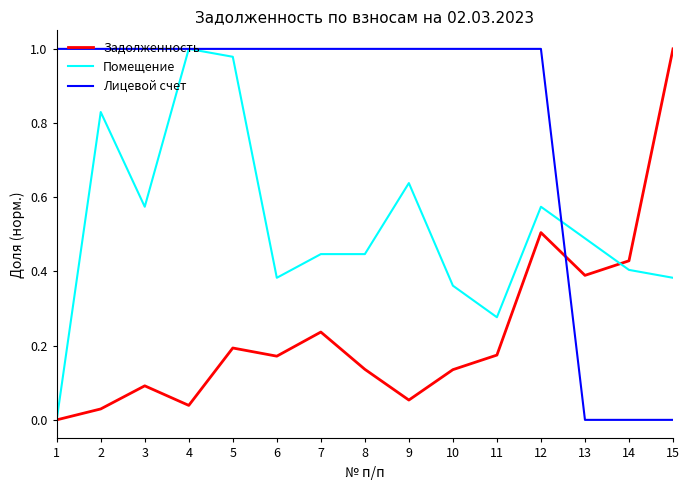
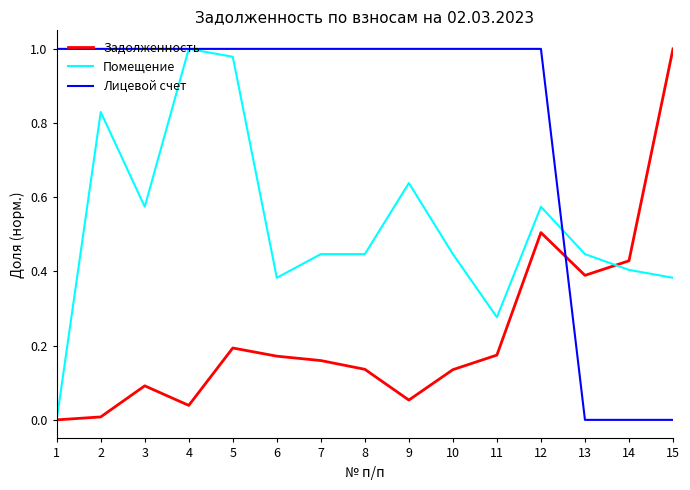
  {
    "Задолженность": {
-     "2": 0.03,
+     "2": 0.01,
      "3": 0.09,
      "4": 0.04,
      "5": 0.19,
      "6": 0.17,
-     "7": 0.24,
+     "7": 0.16,
      "8": 0.14,
      "9": 0.05,
      "10": 0.14,
      "11": 0.17,
      "12": 0.50,
      "13": 0.39,
      "14": 0.43,
      "15": 1.00
    },
    "Помещение": {
      "2": 0.83,
      "3": 0.57,
      "5": 0.98,
      "6": 0.38,
      "7": 0.45,
      "8": 0.45,
      "9": 0.64,
-     "10": 0.36,
+     "10": 0.45,
      "11": 0.28,
      "12": 0.57,
-     "13": 0.49,
+     "13": 0.45,
      "14": 0.40,
      "15": 0.38
    },
    "Лицевой счет": {
      "1": 1.00,
      "2": 1.00,
      "3": 1.00,
      "5": 1.00,
      "6": 1.00,
      "7": 1.00,
      "8": 1.00,
      "9": 1.00,
      "10": 1.00,
      "11": 1.00,
      "12": 1.00,
      "13": 0.00,
      "14": 0.00,
      "15": 0.00
    }
  }
